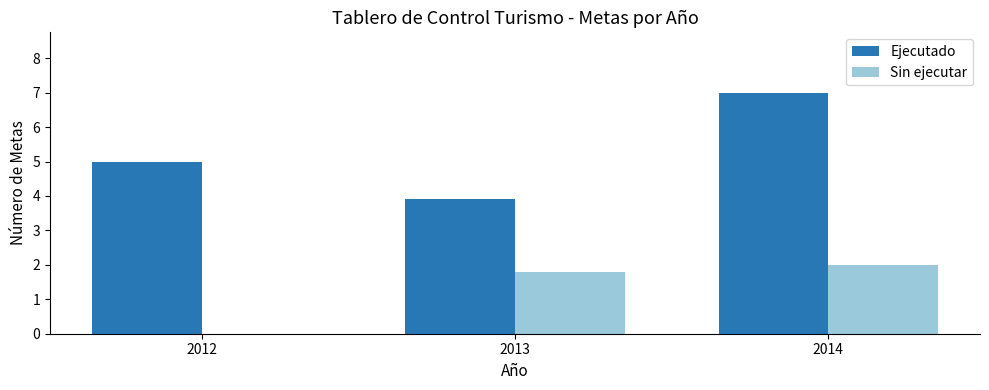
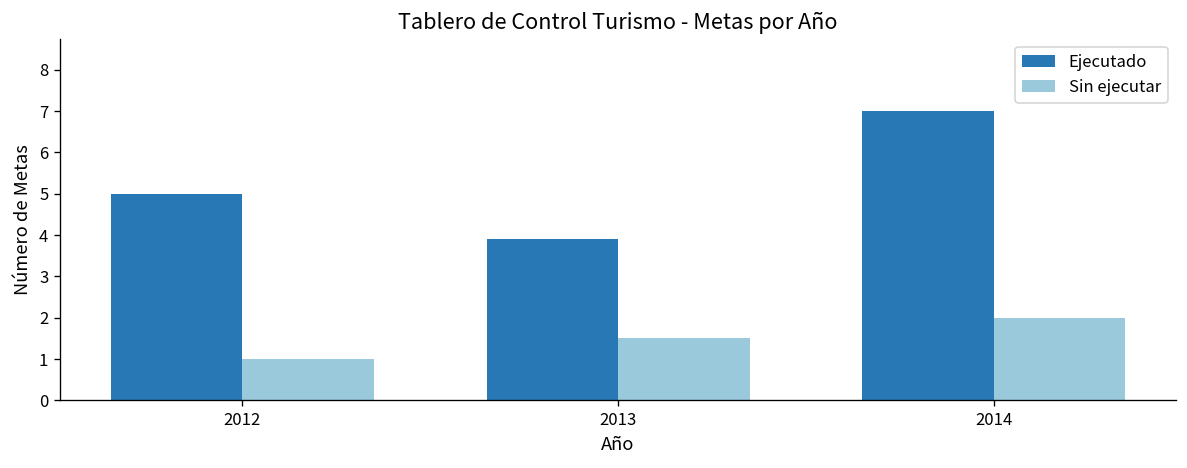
  {
    "Ejecutado": {
      "2012": 5.0,
      "2013": 3.9,
      "2014": 7.0
    },
    "Sin ejecutar": {
-     "2012": 0,
-     "2013": 1.8,
+     "2012": 1,
+     "2013": 1.5,
      "2014": 2.0
    }
  }
